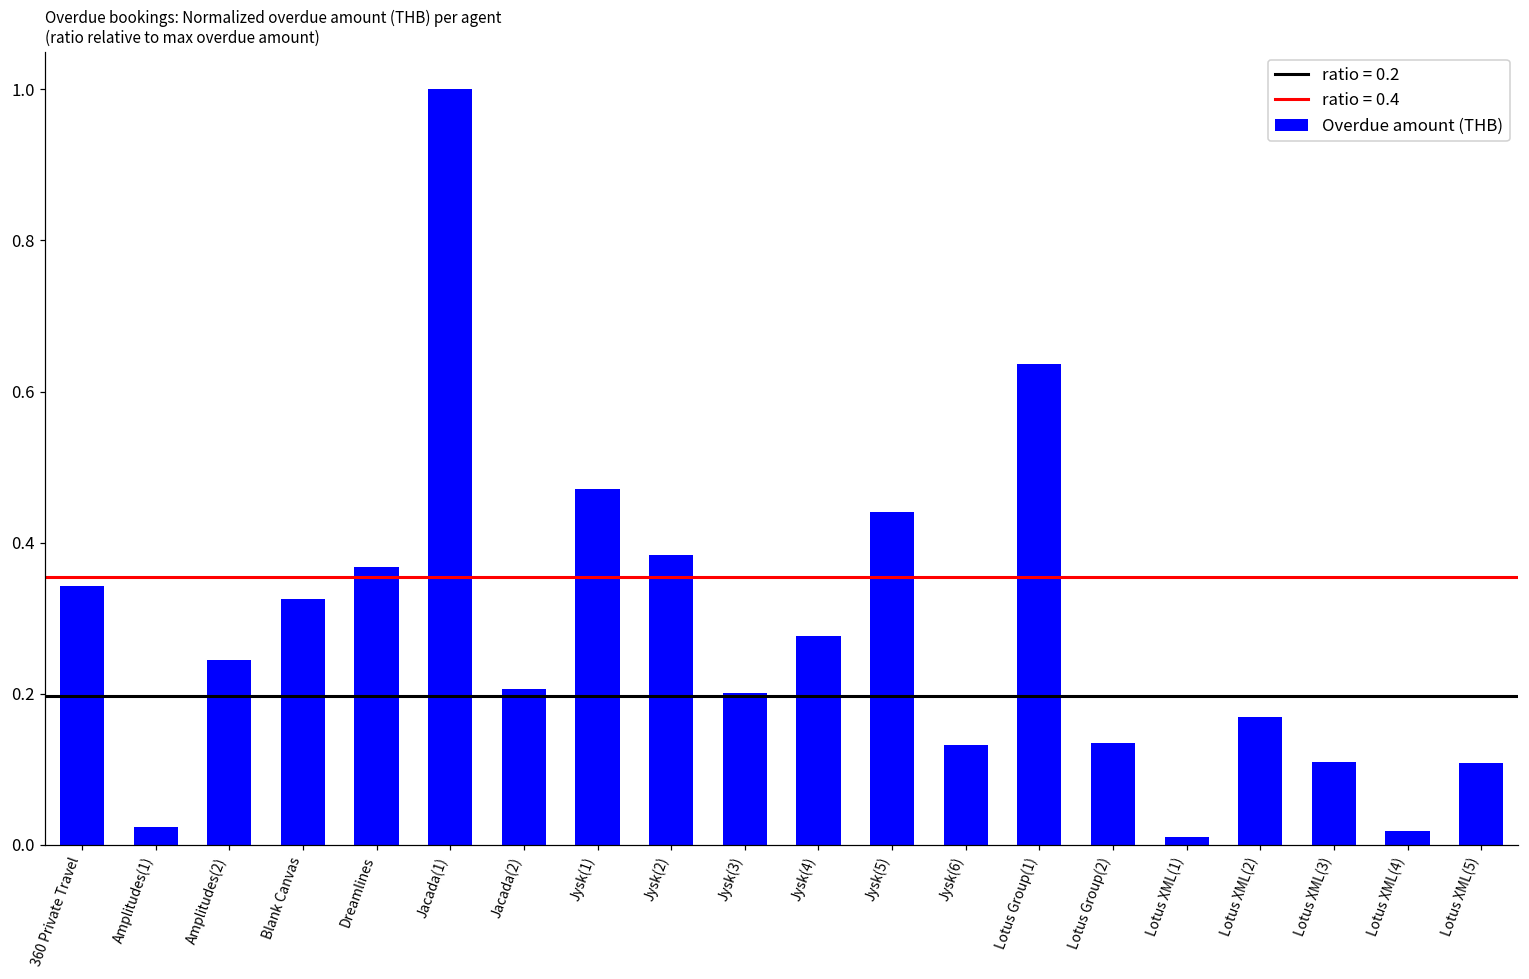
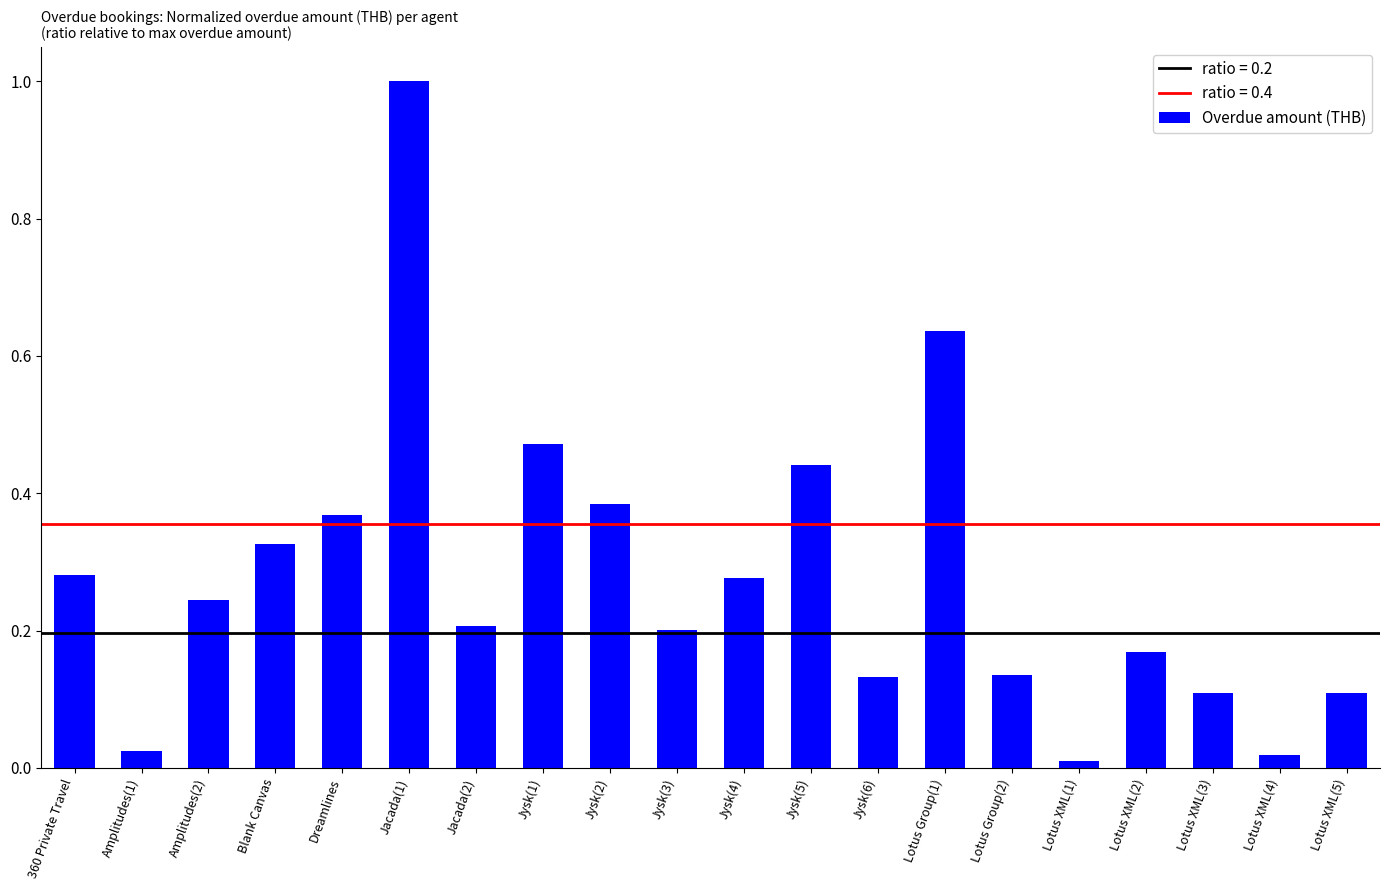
  {
-   "360 Private Travel": 0.34,
+   "360 Private Travel": 0.28,
    "Amplitudes(1)": 0.02,
    "Amplitudes(2)": 0.24,
    "Blank Canvas": 0.33,
    "Dreamlines": 0.37,
    "Jacada(1)": 1.00,
    "Jacada(2)": 0.21,
    "Jysk(1)": 0.47,
    "Jysk(2)": 0.38,
    "Jysk(3)": 0.20,
    "Jysk(4)": 0.28,
    "Jysk(5)": 0.44,
    "Jysk(6)": 0.13,
    "Lotus Group(1)": 0.64,
    "Lotus Group(2)": 0.13,
    "Lotus XML(1)": 0.01,
    "Lotus XML(2)": 0.17,
    "Lotus XML(3)": 0.11,
    "Lotus XML(4)": 0.02,
    "Lotus XML(5)": 0.11
  }
